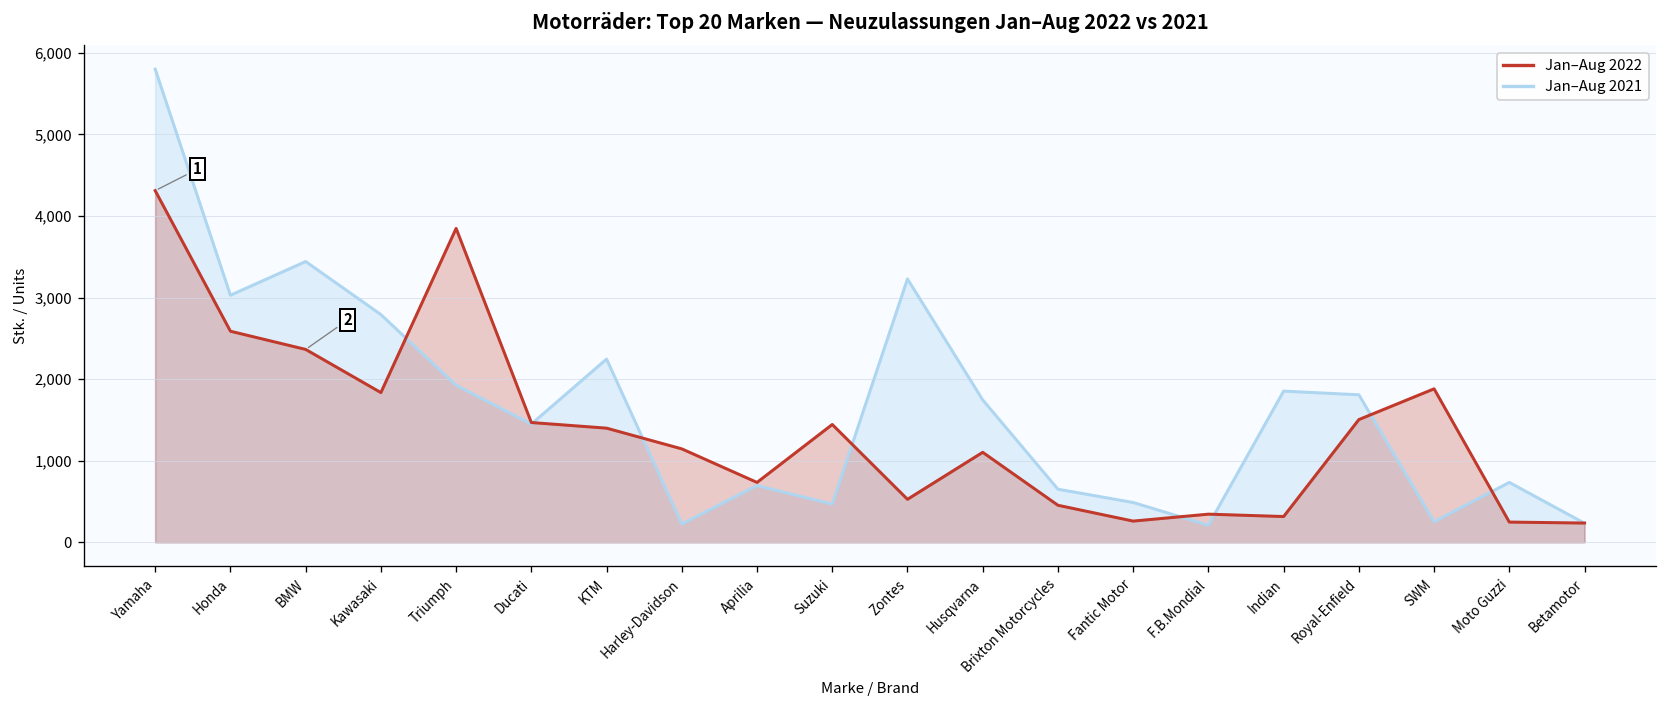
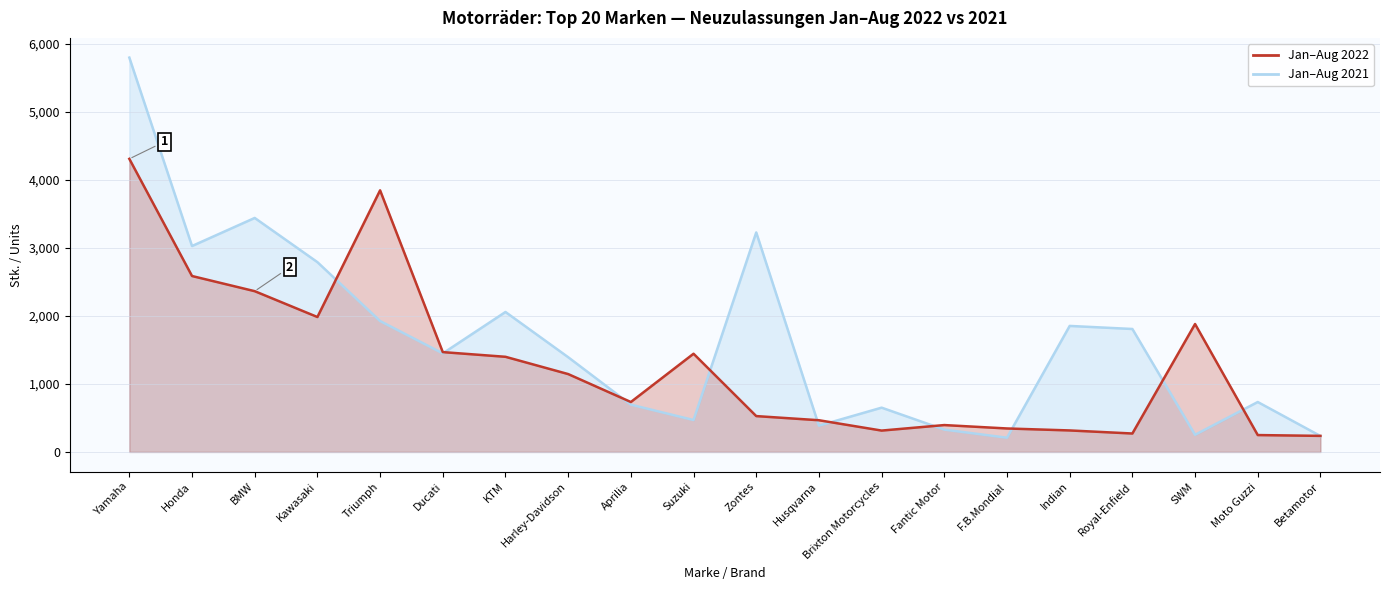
  {
    "Jan–Aug 2021": {
      "Yamaha": "5,800",
      "Honda": "3,000",
      "BMW": "3,400",
      "Kawasaki": "2,800",
      "Triumph": "1,900",
-     "KTM": "2,200",
-     "Harley-Davidson": "200",
+     "KTM": "2,100",
+     "Harley-Davidson": "1,400",
      "Aprilia": "700",
      "Suzuki": "500",
      "Zontes": "3,200",
-     "Husqvarna": "1,700",
+     "Husqvarna": "400",
      "Brixton Motorcycles": "700",
-     "Fantic Motor": "500",
+     "Fantic Motor": "300",
      "F.B.Mondial": "200",
      "Indian": "1,900",
      "Royal-Enfield": "1,800",
      "SWM": "300",
      "Moto Guzzi": "700"
    },
    "Jan–Aug 2022": {
      "Honda": "2,600",
-     "Kawasaki": "1,800",
+     "Kawasaki": "2,000",
      "Triumph": "3,800",
      "KTM": "1,400",
      "Harley-Davidson": "1,100",
      "Aprilia": "700",
      "Suzuki": "1,400",
      "Zontes": "500",
-     "Husqvarna": "1,100",
-     "Brixton Motorcycles": "500",
-     "Fantic Motor": "300",
+     "Husqvarna": "500",
+     "Brixton Motorcycles": "300",
+     "Fantic Motor": "400",
      "F.B.Mondial": "300",
      "Indian": "300",
-     "Royal-Enfield": "1,500",
+     "Royal-Enfield": "300",
      "SWM": "1,900",
      "Moto Guzzi": "200"
    }
  }
